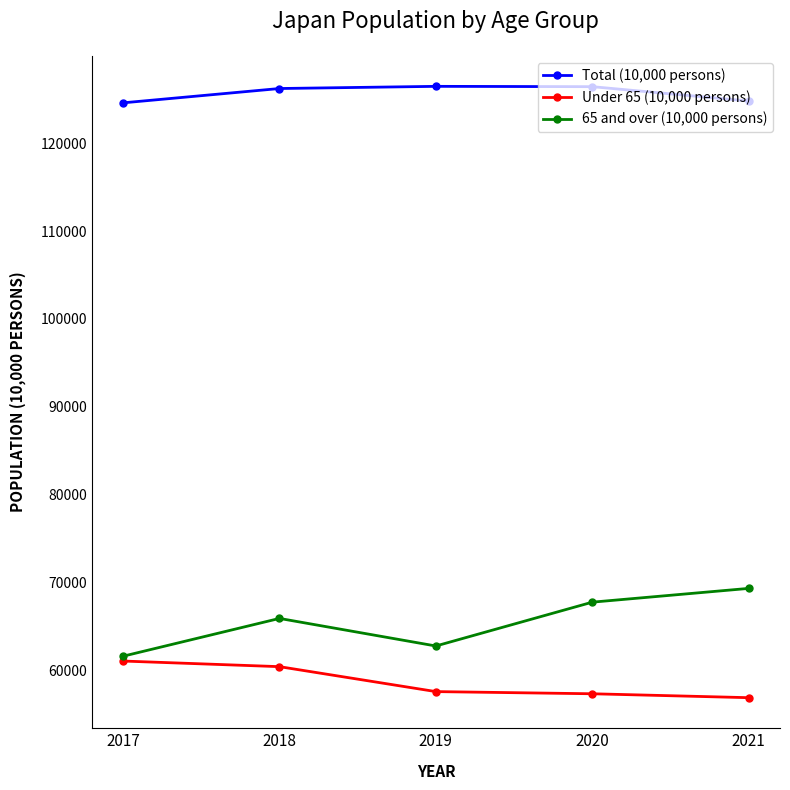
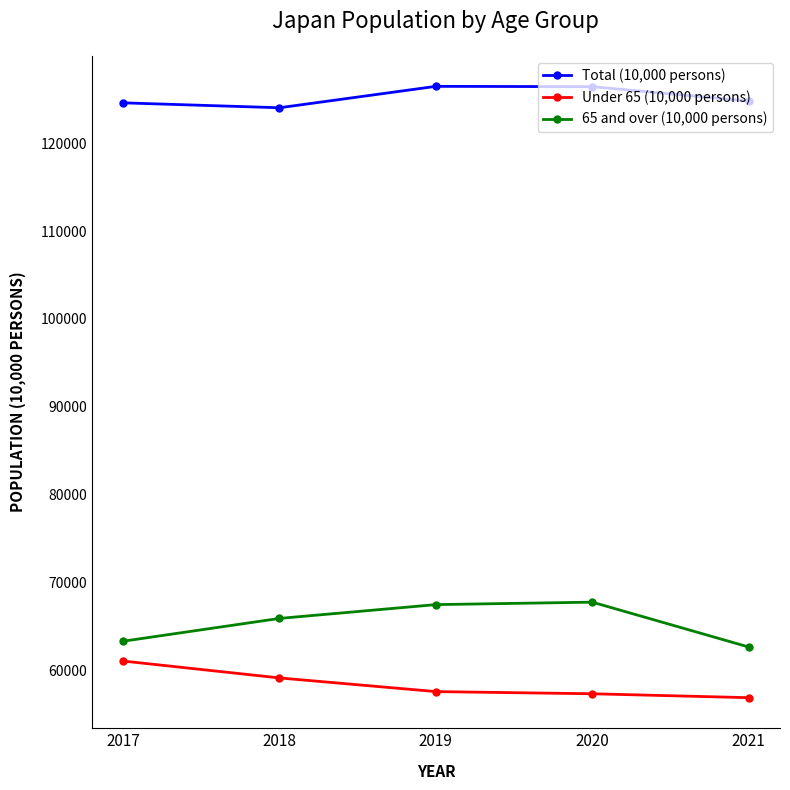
  {
    "Total (10,000 persons)": {
      "2017": 125000,
-     "2018": 126000,
+     "2018": 124000,
      "2019": 127000
    },
    "Under 65 (10,000 persons)": {
      "2017": 61000,
-     "2018": 60000,
+     "2018": 59000,
      "2019": 58000,
      "2020": 57000,
      "2021": 57000
    },
    "65 and over (10,000 persons)": {
-     "2017": 62000,
+     "2017": 63000,
      "2018": 66000,
-     "2019": 63000,
+     "2019": 67000,
      "2020": 68000,
-     "2021": 69000
+     "2021": 63000
    }
  }
